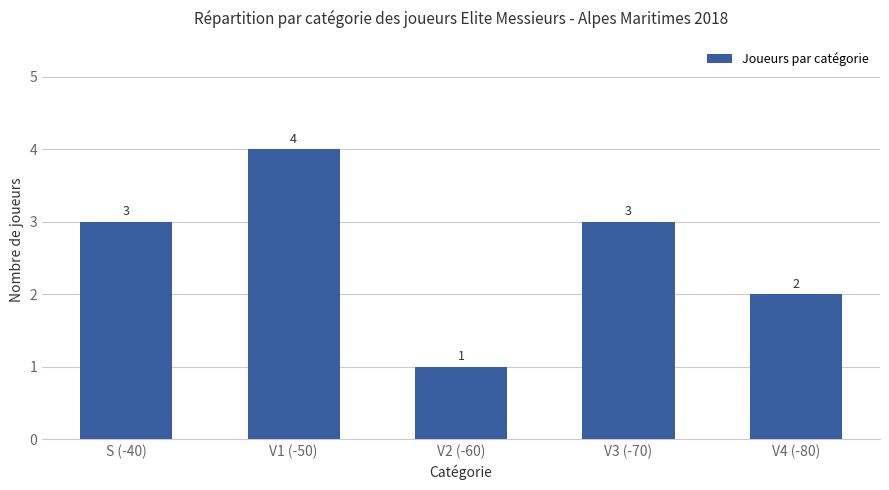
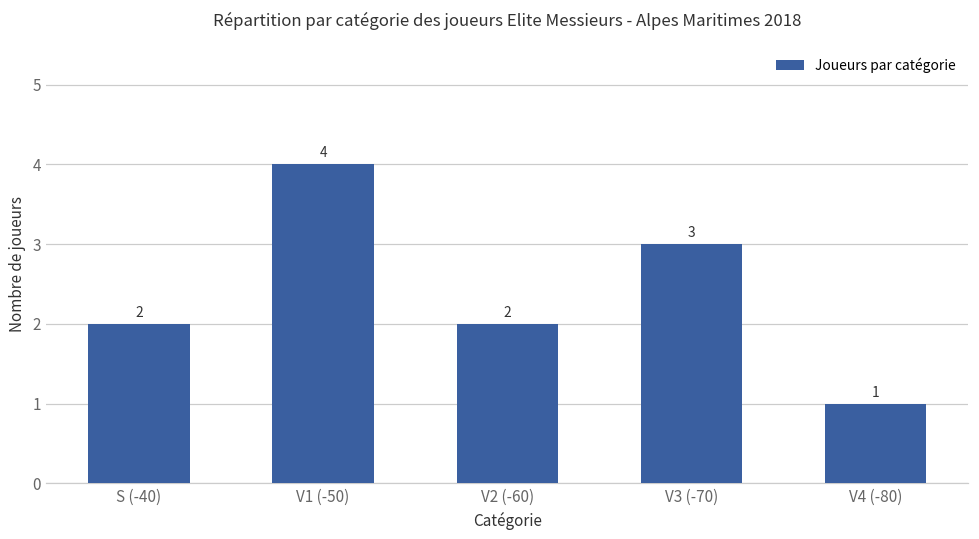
  {
-   "S (-40)": 3,
+   "S (-40)": 2,
    "V1 (-50)": 4,
-   "V2 (-60)": 1,
+   "V2 (-60)": 2,
    "V3 (-70)": 3,
-   "V4 (-80)": 2
+   "V4 (-80)": 1
  }
